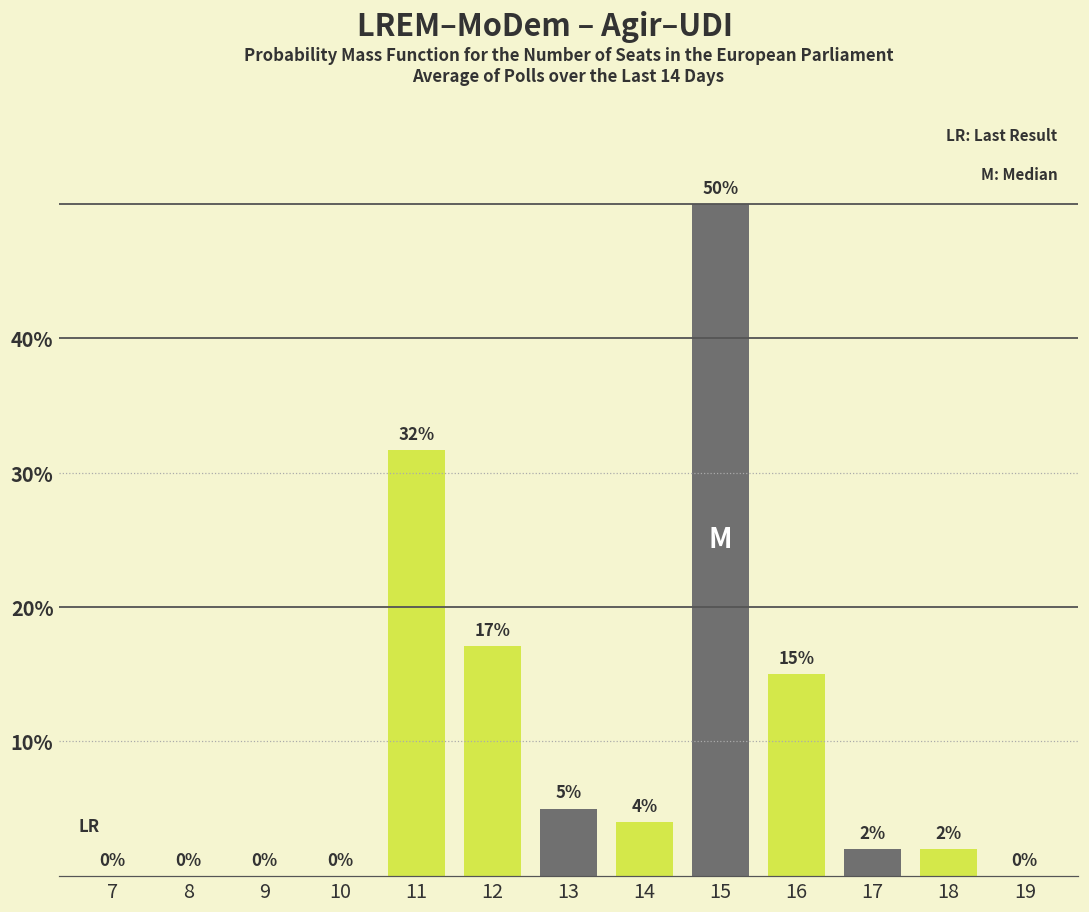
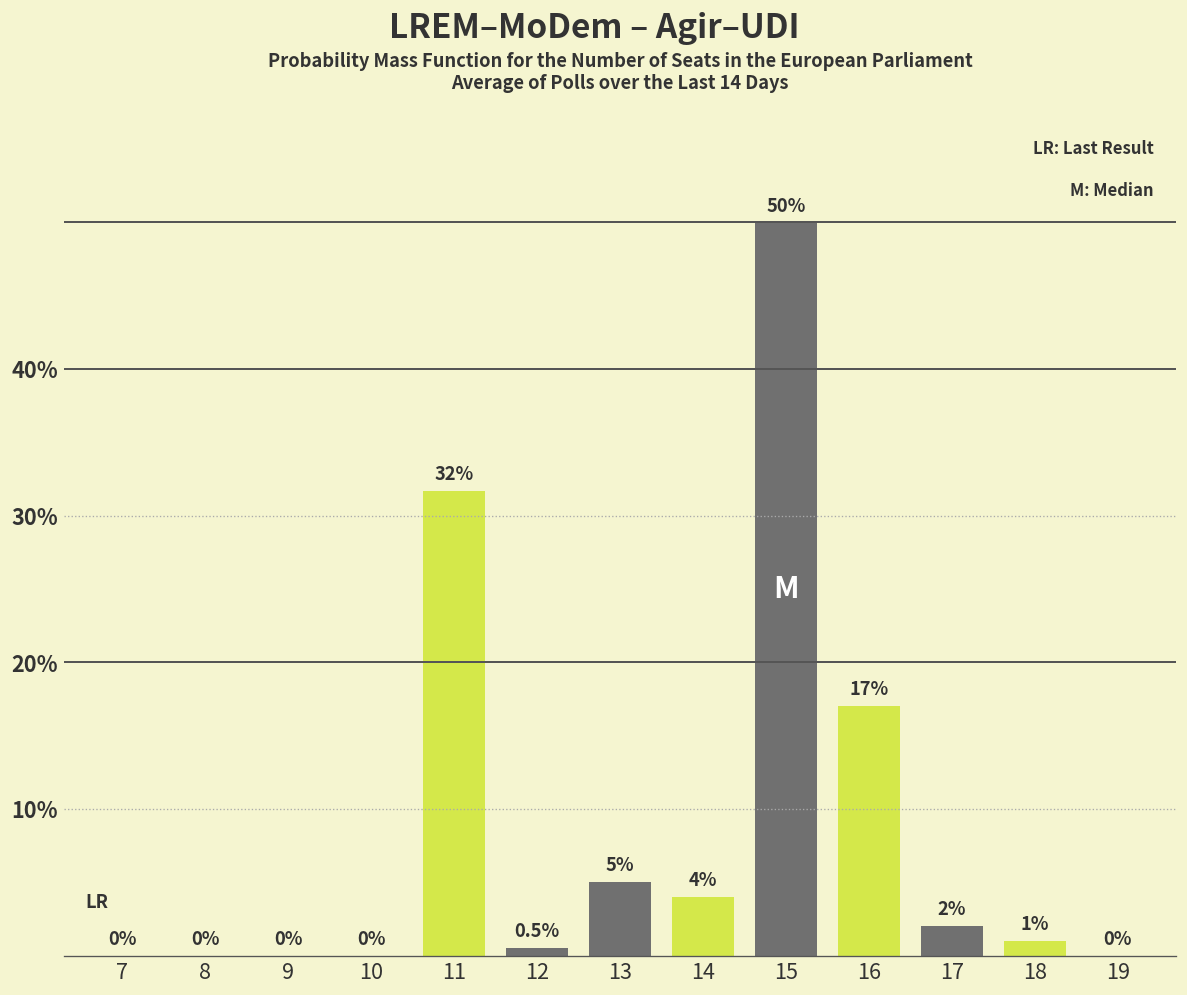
  {
    "7": "0%",
    "8": "0%",
    "9": "0%",
    "10": "0%",
    "11": "32%",
-   "12": "17%",
+   "12": "0.5%",
    "13": "5%",
    "14": "4%",
    "15": "50%",
-   "16": "15%",
+   "16": "17%",
    "17": "2%",
-   "18": "2%",
+   "18": "1%",
    "19": "0%"
  }
